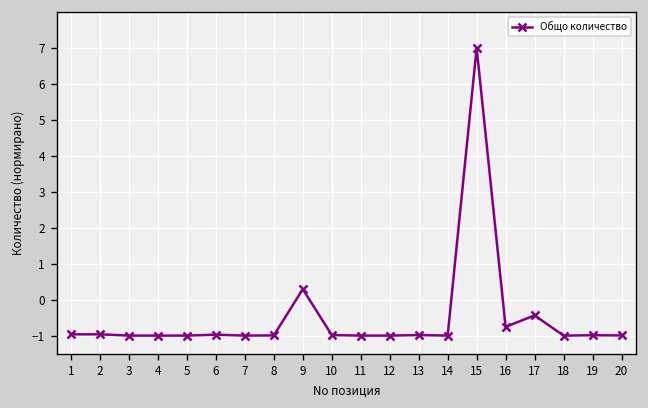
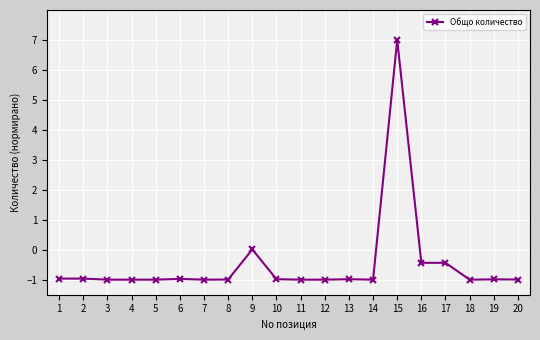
  {
    "1": -1.0,
    "2": -1.0,
    "3": -1.0,
    "4": -1.0,
    "5": -1.0,
    "6": -1.0,
    "7": -1.0,
    "8": -1.0,
-   "9": 0.3,
+   "9": 0.0,
    "10": -1.0,
    "11": -1.0,
    "12": -1.0,
    "13": -1.0,
    "14": -1.0,
    "15": 7.0,
-   "16": -0.8,
+   "16": -0.4,
    "17": -0.4,
    "18": -1.0,
    "19": -1.0,
    "20": -1.0
  }
